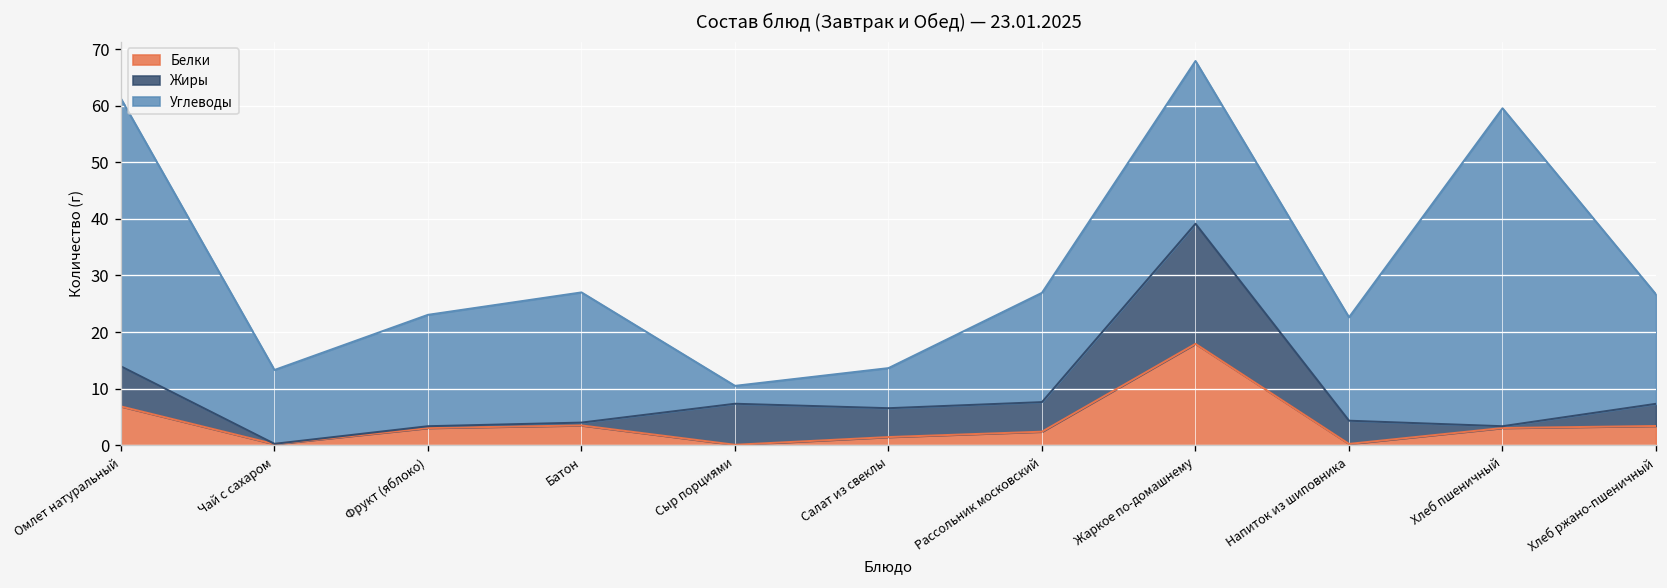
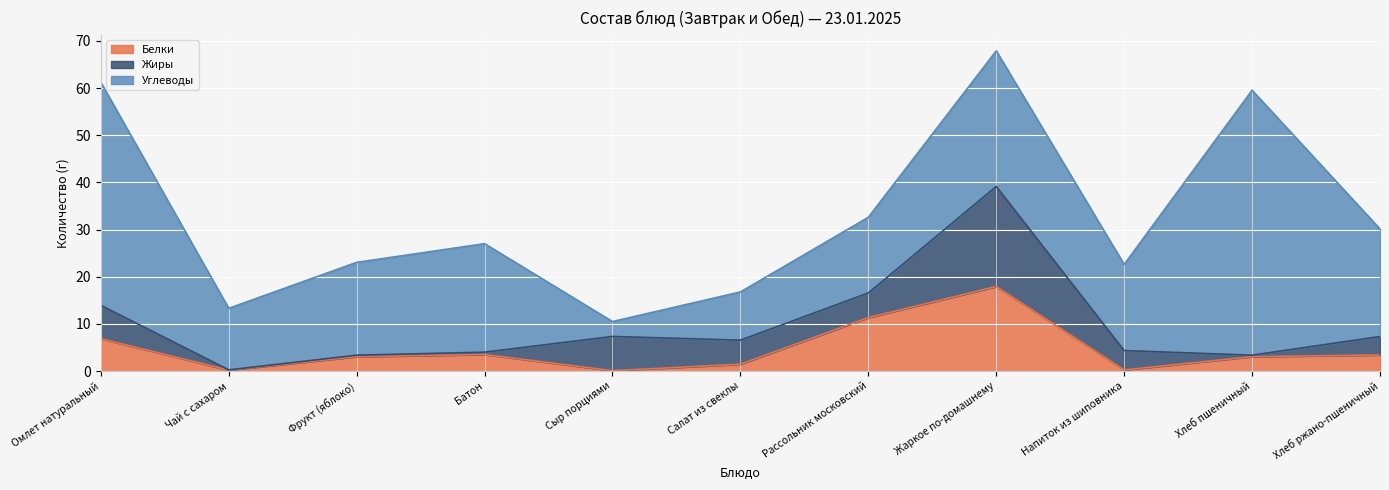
  {
    "Белки": {
      "Омлет натуральный": 7,
      "Сыр порциями": 0,
      "Салат из свеклы": 1,
-     "Рассольник московский": 2,
+     "Рассольник московский": 11,
      "Жаркое по-домашнему": 18,
      "Напиток из шиповника": 0,
      "Хлеб ржано-пшеничный": 3
    },
    "Жиры": {
      "Омлет натуральный": 7,
      "Сыр порциями": 7,
      "Салат из свеклы": 5,
      "Рассольник московский": 5,
      "Жаркое по-домашнему": 21,
      "Напиток из шиповника": 4,
      "Хлеб ржано-пшеничный": 4
    },
    "Углеводы": {
      "Омлет натуральный": 47,
      "Чай с сахаром": 13,
      "Фрукт (яблоко)": 20,
      "Батон": 23,
      "Сыр порциями": 3,
-     "Салат из свеклы": 7,
-     "Рассольник московский": 19,
+     "Салат из свеклы": 10,
+     "Рассольник московский": 16,
      "Жаркое по-домашнему": 29,
      "Напиток из шиповника": 18,
      "Хлеб пшеничный": 56,
-     "Хлеб ржано-пшеничный": 19
+     "Хлеб ржано-пшеничный": 23
    }
  }
